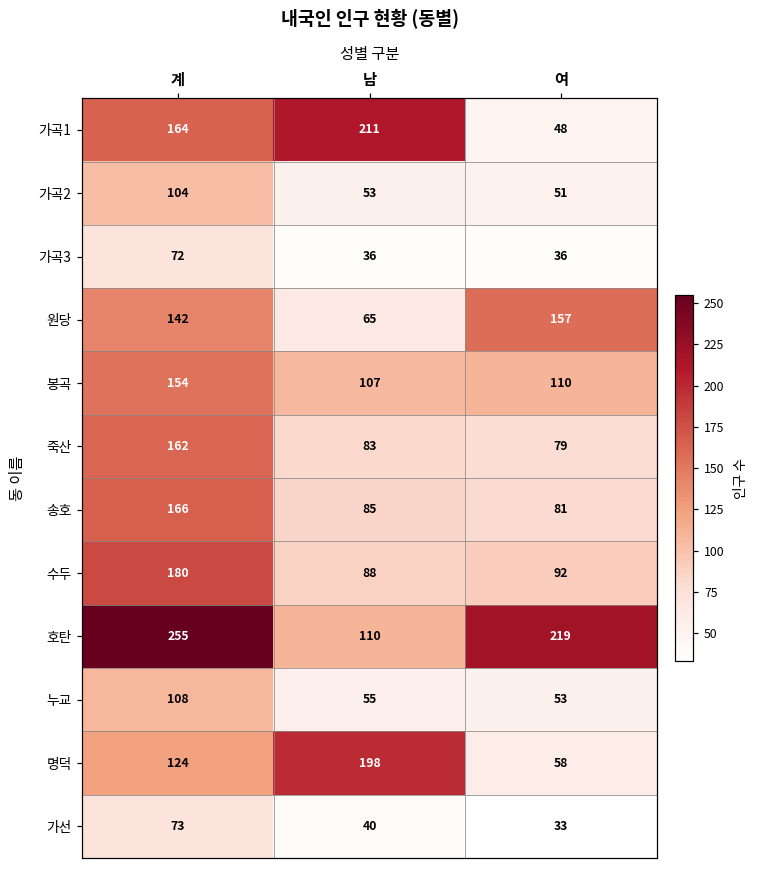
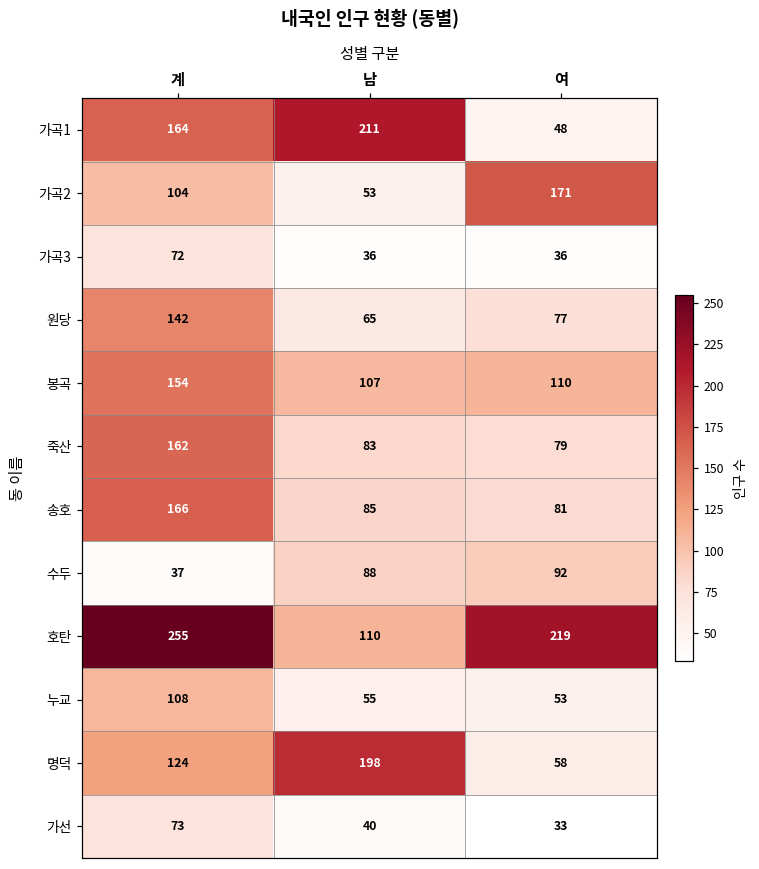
  {
    "가곡1": {
      "계": 164,
      "남": 211,
      "여": 48
    },
    "가곡2": {
      "계": 104,
      "남": 53,
-     "여": 51
+     "여": 171
    },
    "가곡3": {
      "계": 72,
      "남": 36,
      "여": 36
    },
    "원당": {
      "계": 142,
      "남": 65,
-     "여": 157
+     "여": 77
    },
    "봉곡": {
      "계": 154,
      "남": 107,
      "여": 110
    },
    "죽산": {
      "계": 162,
      "남": 83,
      "여": 79
    },
    "송호": {
      "계": 166,
      "남": 85,
      "여": 81
    },
    "수두": {
-     "계": 180,
+     "계": 37,
      "남": 88,
      "여": 92
    },
    "호탄": {
      "계": 255,
      "남": 110,
      "여": 219
    },
    "누교": {
      "계": 108,
      "남": 55,
      "여": 53
    },
    "명덕": {
      "계": 124,
      "남": 198,
      "여": 58
    },
    "가선": {
      "계": 73,
      "남": 40,
      "여": 33
    }
  }
